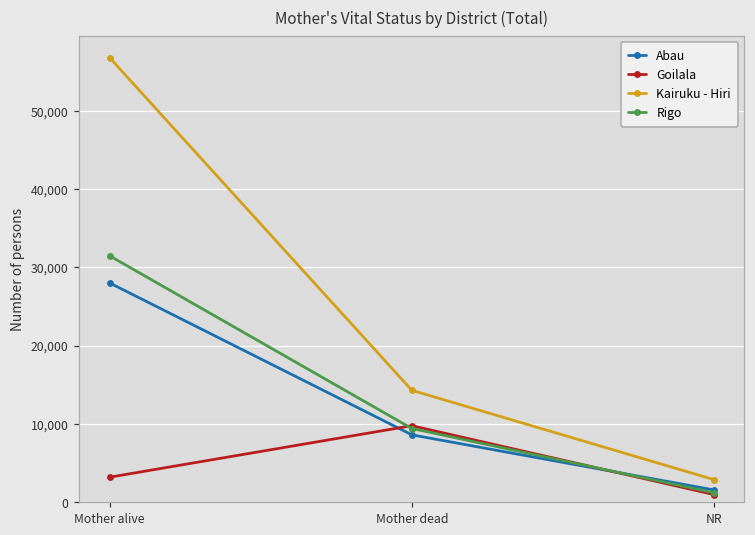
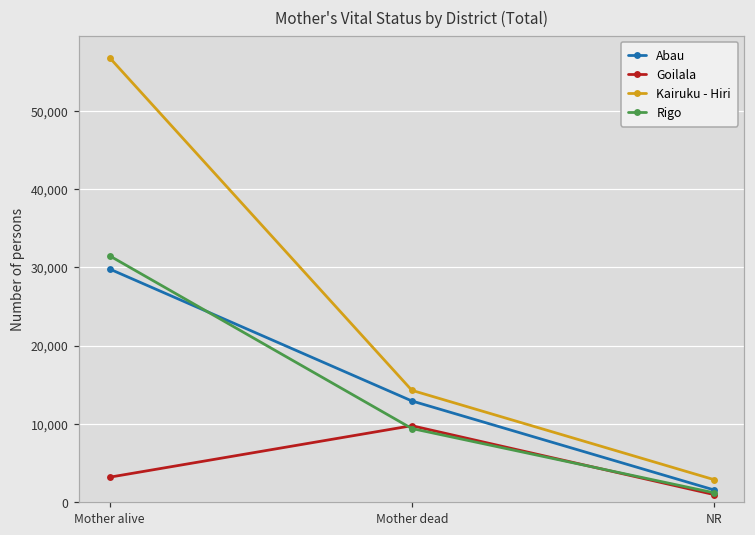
  {
    "Abau": {
-     "Mother alive": "28,000",
-     "Mother dead": "9,000",
+     "Mother alive": "30,000",
+     "Mother dead": "13,000",
      "NR": "2,000"
    },
    "Goilala": {
      "Mother alive": "3,000",
      "Mother dead": "10,000"
    },
    "Kairuku - Hiri": {
      "Mother alive": "57,000",
      "Mother dead": "14,000",
      "NR": "3,000"
    },
    "Rigo": {
      "Mother alive": "31,000",
      "Mother dead": "9,000"
    }
  }
